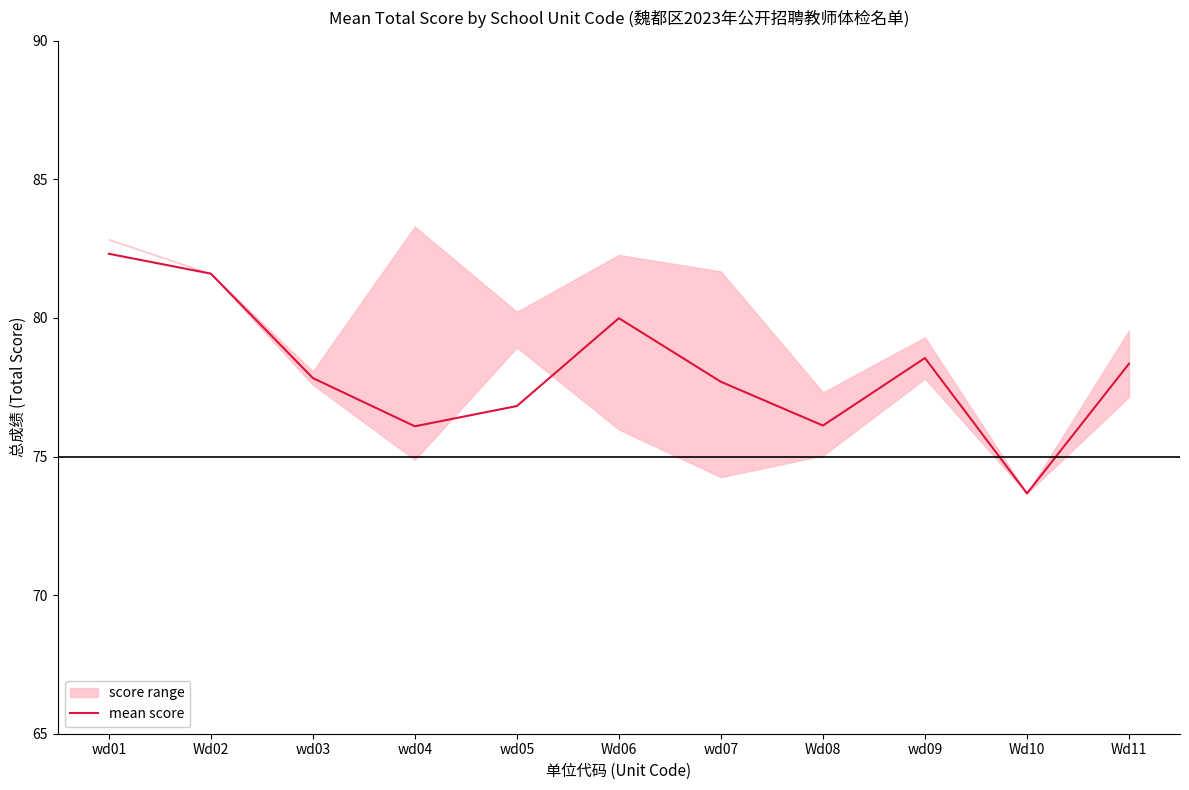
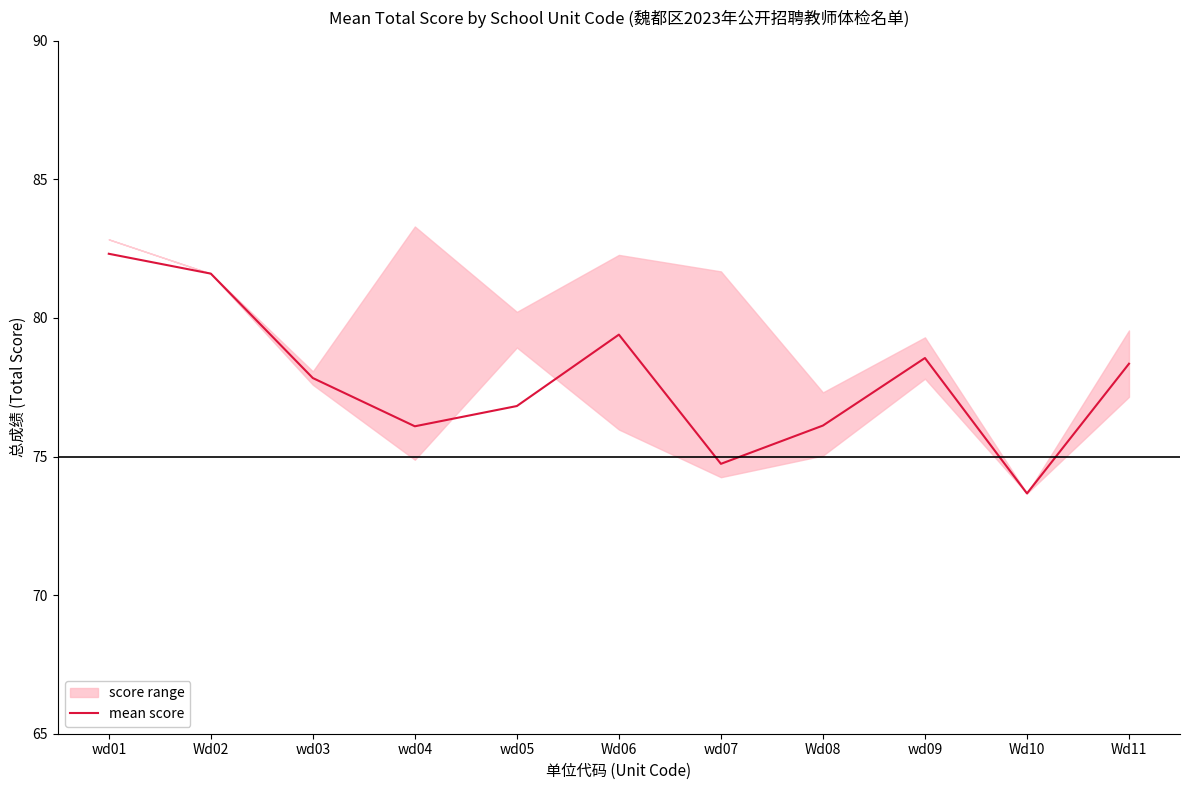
  {
    "mean score": {
      "wd01": 82.3,
      "wd03": 77.8,
      "wd04": 76.1,
      "wd05": 76.8,
-     "Wd06": 80.0,
-     "wd07": 77.7,
+     "Wd06": 79.4,
+     "wd07": 74.7,
      "Wd08": 76.1,
      "wd09": 78.6,
      "Wd11": 78.3
    }
  }
